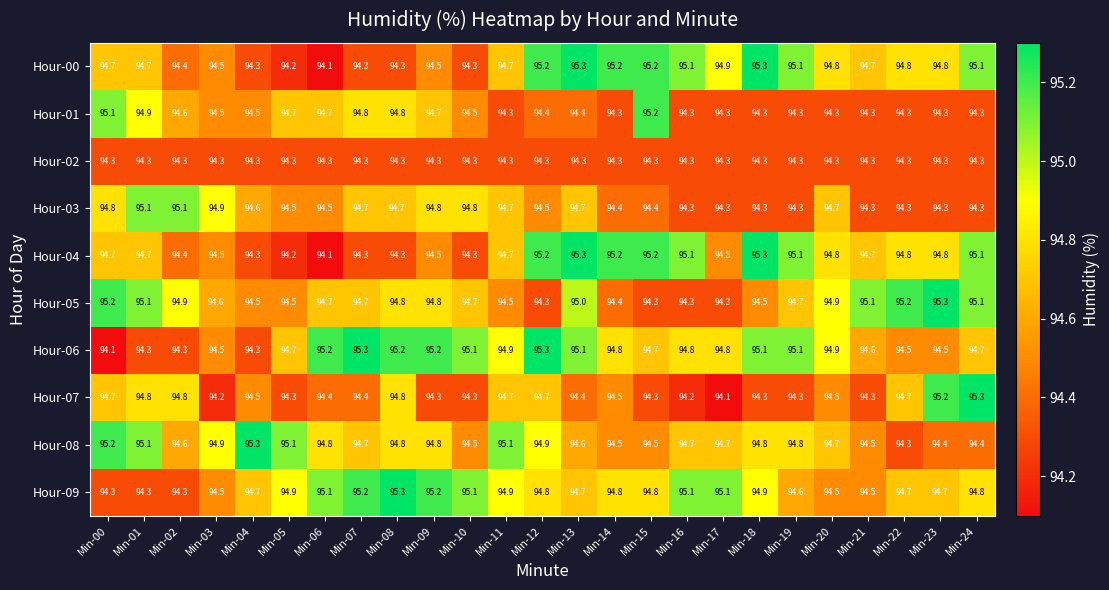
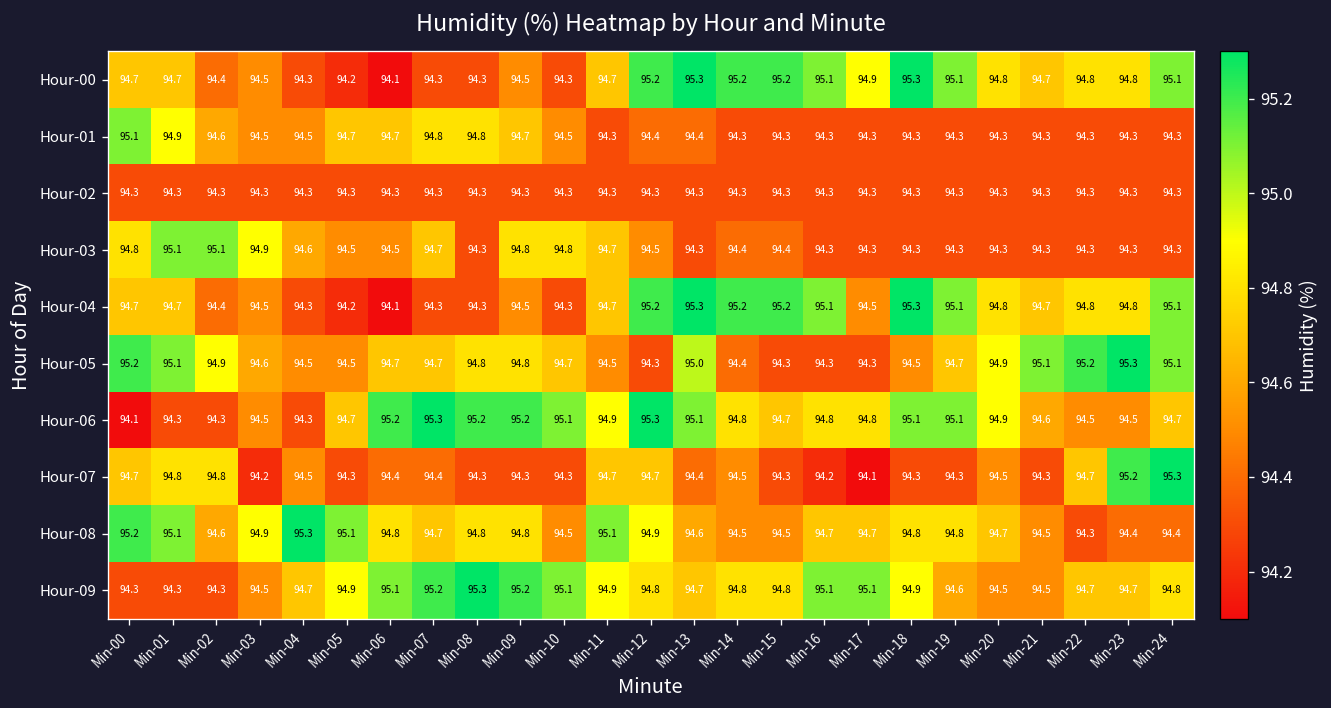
  {
    "Hour-01": {
      "Min-00": 95.1,
      "Min-01": 94.9,
      "Min-02": 94.6,
      "Min-03": 94.5,
      "Min-04": 94.5,
      "Min-05": 94.7,
      "Min-06": 94.7,
      "Min-07": 94.8,
      "Min-08": 94.8,
      "Min-09": 94.7,
      "Min-10": 94.5,
      "Min-11": 94.3,
      "Min-12": 94.4,
      "Min-13": 94.4,
      "Min-14": 94.3,
-     "Min-15": 95.2,
+     "Min-15": 94.3,
      "Min-16": 94.3,
      "Min-17": 94.3,
      "Min-18": 94.3,
      "Min-19": 94.3,
      "Min-20": 94.3,
      "Min-21": 94.3,
      "Min-22": 94.3,
      "Min-23": 94.3,
      "Min-24": 94.3
    },
    "Hour-03": {
      "Min-00": 94.8,
      "Min-01": 95.1,
      "Min-02": 95.1,
      "Min-03": 94.9,
      "Min-04": 94.6,
      "Min-05": 94.5,
      "Min-06": 94.5,
      "Min-07": 94.7,
-     "Min-08": 94.7,
+     "Min-08": 94.3,
      "Min-09": 94.8,
      "Min-10": 94.8,
      "Min-11": 94.7,
      "Min-12": 94.5,
-     "Min-13": 94.7,
+     "Min-13": 94.3,
      "Min-14": 94.4,
      "Min-15": 94.4,
      "Min-16": 94.3,
      "Min-17": 94.3,
      "Min-18": 94.3,
      "Min-19": 94.3,
-     "Min-20": 94.7,
+     "Min-20": 94.3,
      "Min-21": 94.3,
      "Min-22": 94.3,
      "Min-23": 94.3,
      "Min-24": 94.3
    },
    "Hour-07": {
      "Min-00": 94.7,
      "Min-01": 94.8,
      "Min-02": 94.8,
      "Min-03": 94.2,
      "Min-04": 94.5,
      "Min-05": 94.3,
      "Min-06": 94.4,
      "Min-07": 94.4,
-     "Min-08": 94.8,
+     "Min-08": 94.3,
      "Min-09": 94.3,
      "Min-10": 94.3,
      "Min-11": 94.7,
      "Min-12": 94.7,
      "Min-13": 94.4,
      "Min-14": 94.5,
      "Min-15": 94.3,
      "Min-16": 94.2,
      "Min-17": 94.1,
      "Min-18": 94.3,
      "Min-19": 94.3,
      "Min-20": 94.5,
      "Min-21": 94.3,
      "Min-22": 94.7,
      "Min-23": 95.2,
      "Min-24": 95.3
    }
  }
